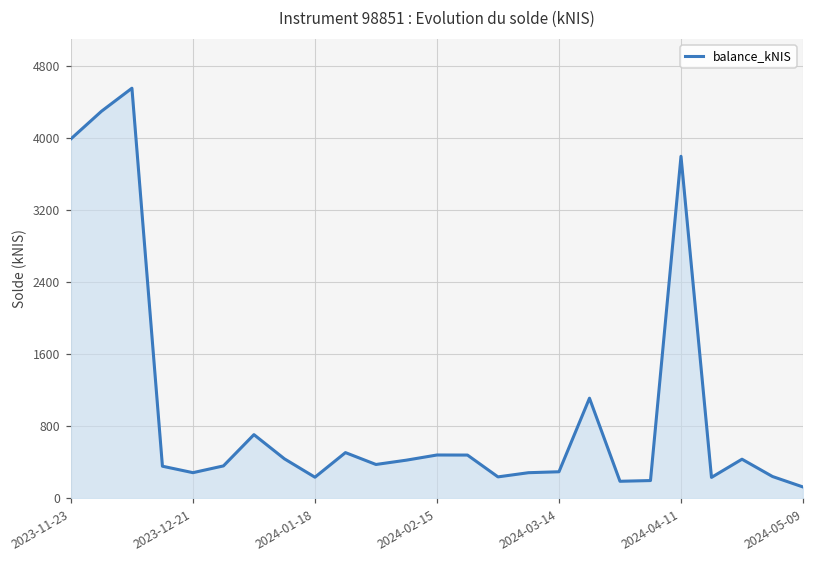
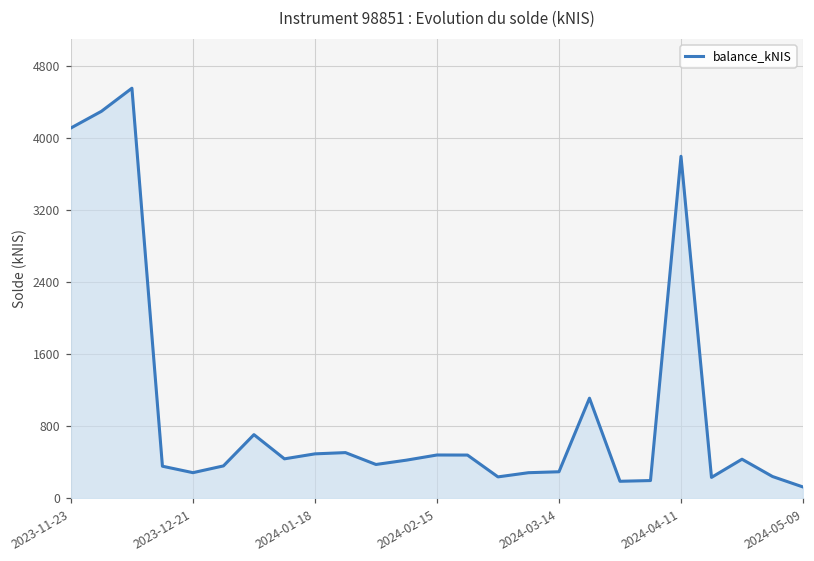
  {
-   "2023-11-23": 4000,
+   "2023-11-23": 4100,
    "2023-12-21": 300,
-   "2024-01-18": 200,
+   "2024-01-18": 500,
    "2024-02-15": 500,
    "2024-03-14": 300,
    "2024-04-11": 3800,
    "2024-05-09": 100
  }
